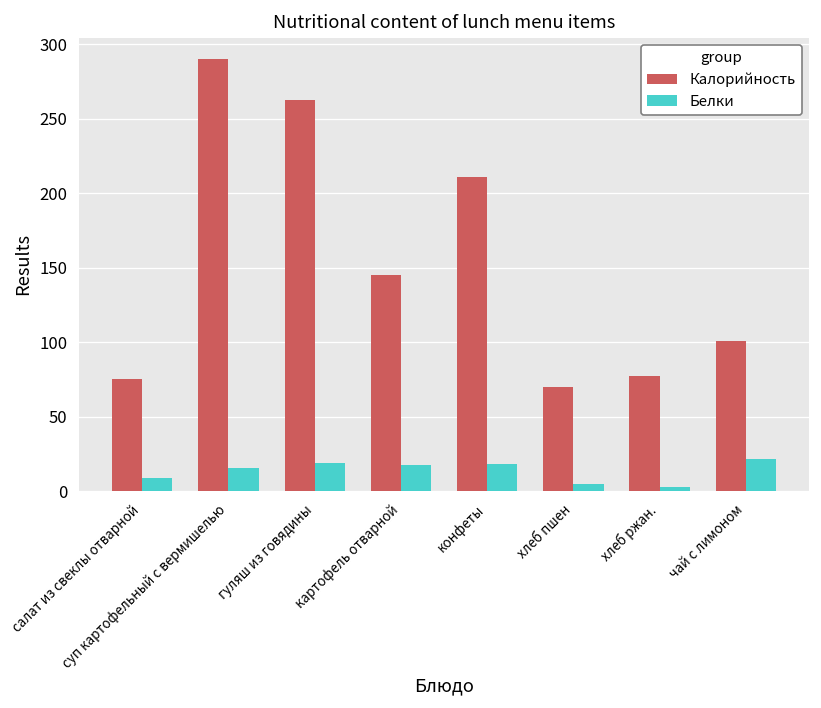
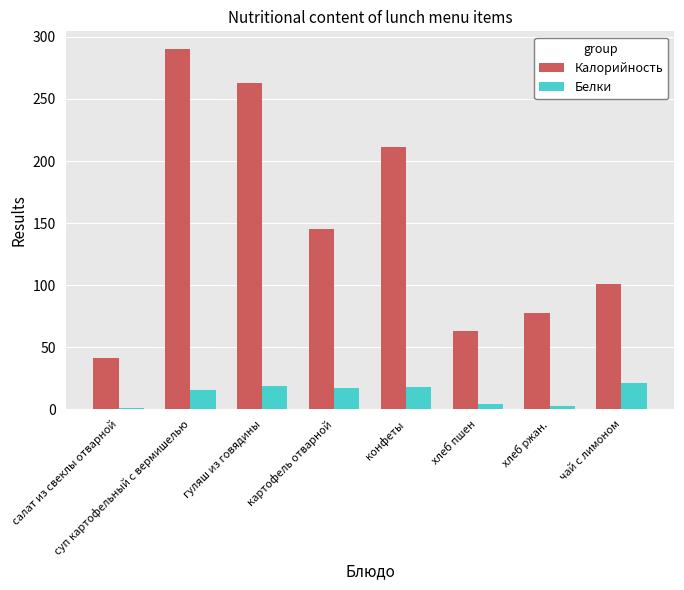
  {
    "Калорийность": {
-     "салат из свеклы отварной": 75,
+     "салат из свеклы отварной": 41,
      "суп картофельный с вермишелью": 290,
      "гуляш из говядины": 263,
      "картофель отварной": 145,
      "конфеты": 211,
-     "хлеб пшен": 70,
+     "хлеб пшен": 63,
      "хлеб ржан.": 77,
      "чай с лимоном": 101
    },
    "Белки": {
-     "салат из свеклы отварной": 9,
+     "салат из свеклы отварной": 1,
      "суп картофельный с вермишелью": 16,
      "гуляш из говядины": 19,
      "картофель отварной": 17,
      "конфеты": 18,
      "хлеб пшен": 5,
      "хлеб ржан.": 3,
      "чай с лимоном": 22
    }
  }
